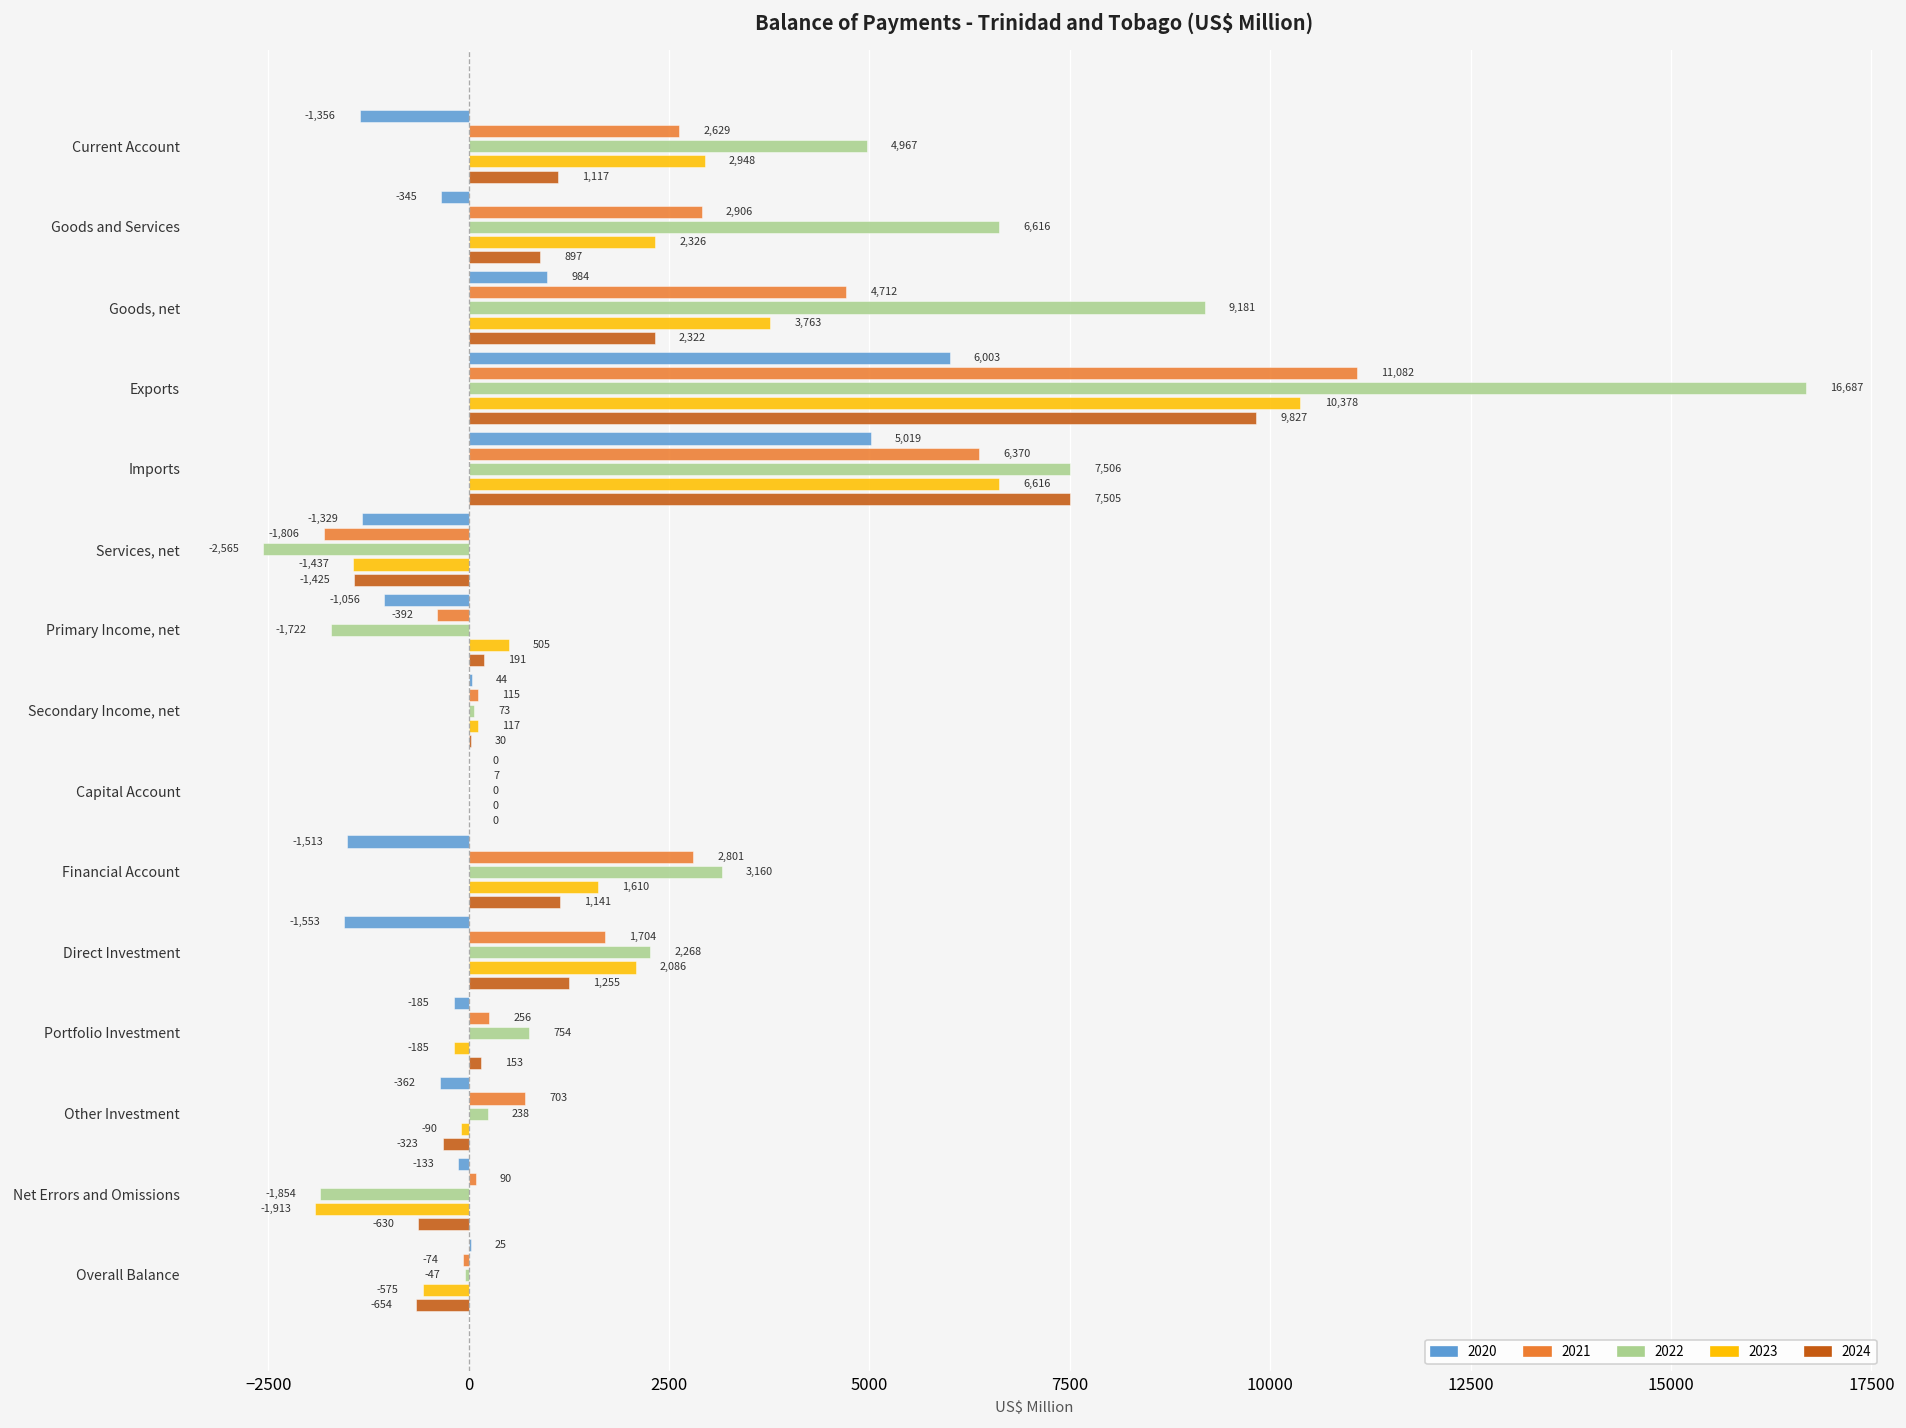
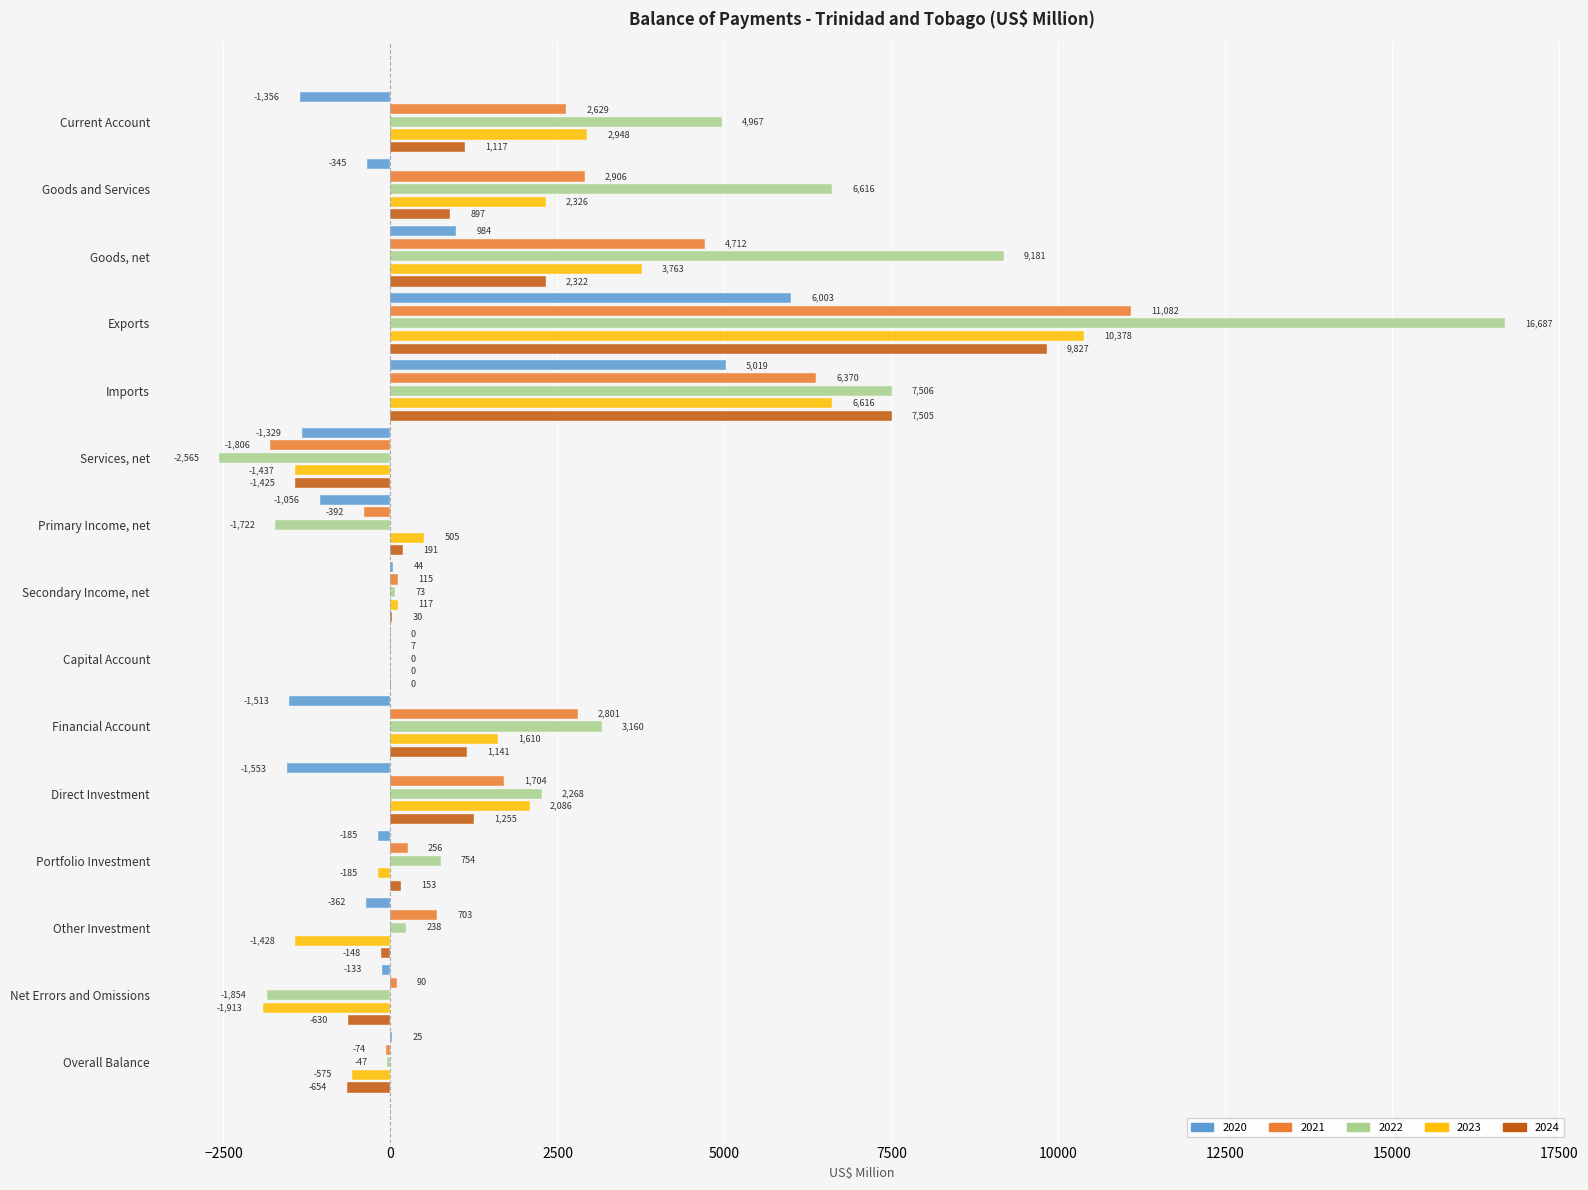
  {
    "2020": {
      "Current Account": "-1,356",
      "Goods and Services": "-345",
      "Goods, net": "984",
      "Exports": "6,003",
      "Imports": "5,019",
      "Services, net": "-1,329",
      "Primary Income, net": "-1,056",
      "Secondary Income, net": "44",
      "Capital Account": "0",
      "Financial Account": "-1,513",
      "Direct Investment": "-1,553",
      "Portfolio Investment": "-185",
      "Other Investment": "-362",
      "Net Errors and Omissions": "-133",
      "Overall Balance": "25"
    },
    "2021": {
      "Current Account": "2,629",
      "Goods and Services": "2,906",
      "Goods, net": "4,712",
      "Exports": "11,082",
      "Imports": "6,370",
      "Services, net": "-1,806",
      "Primary Income, net": "-392",
      "Secondary Income, net": "115",
      "Capital Account": "7",
      "Financial Account": "2,801",
      "Direct Investment": "1,704",
      "Portfolio Investment": "256",
      "Other Investment": "703",
      "Net Errors and Omissions": "90",
      "Overall Balance": "-74"
    },
    "2022": {
      "Current Account": "4,967",
      "Goods and Services": "6,616",
      "Goods, net": "9,181",
      "Exports": "16,687",
      "Imports": "7,506",
      "Services, net": "-2,565",
      "Primary Income, net": "-1,722",
      "Secondary Income, net": "73",
      "Capital Account": "0",
      "Financial Account": "3,160",
      "Direct Investment": "2,268",
      "Portfolio Investment": "754",
      "Other Investment": "238",
      "Net Errors and Omissions": "-1,854",
      "Overall Balance": "-47"
    },
    "2023": {
      "Current Account": "2,948",
      "Goods and Services": "2,326",
      "Goods, net": "3,763",
      "Exports": "10,378",
      "Imports": "6,616",
      "Services, net": "-1,437",
      "Primary Income, net": "505",
      "Secondary Income, net": "117",
      "Capital Account": "0",
      "Financial Account": "1,610",
      "Direct Investment": "2,086",
      "Portfolio Investment": "-185",
-     "Other Investment": "-90",
+     "Other Investment": "-1,428",
      "Net Errors and Omissions": "-1,913",
      "Overall Balance": "-575"
    },
    "2024": {
      "Current Account": "1,117",
      "Goods and Services": "897",
      "Goods, net": "2,322",
      "Exports": "9,827",
      "Imports": "7,505",
      "Services, net": "-1,425",
      "Primary Income, net": "191",
      "Secondary Income, net": "30",
      "Capital Account": "0",
      "Financial Account": "1,141",
      "Direct Investment": "1,255",
      "Portfolio Investment": "153",
-     "Other Investment": "-323",
+     "Other Investment": "-148",
      "Net Errors and Omissions": "-630",
      "Overall Balance": "-654"
    }
  }
